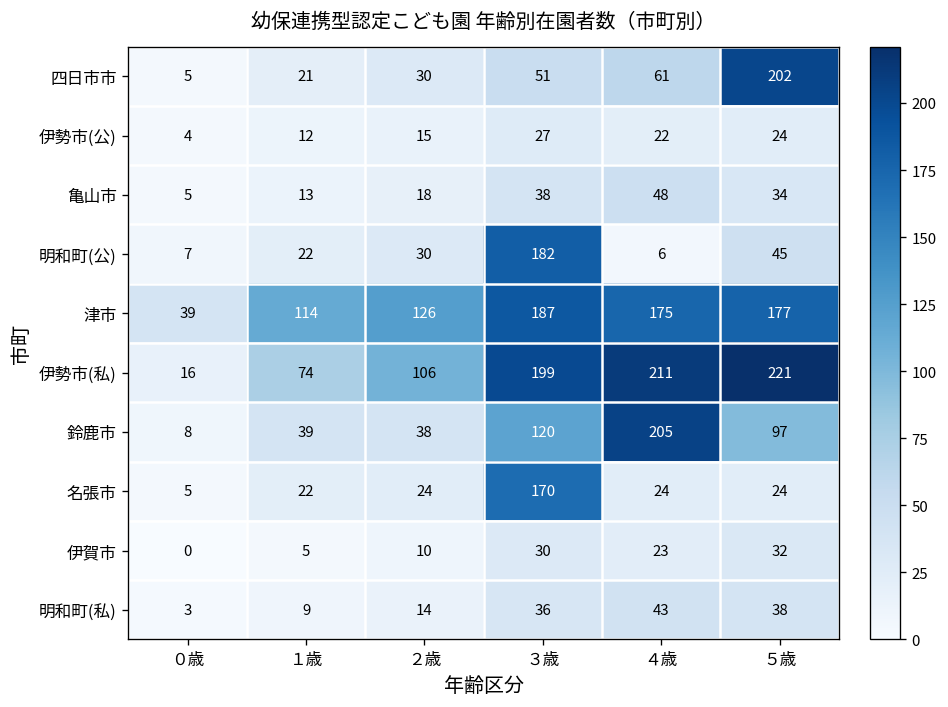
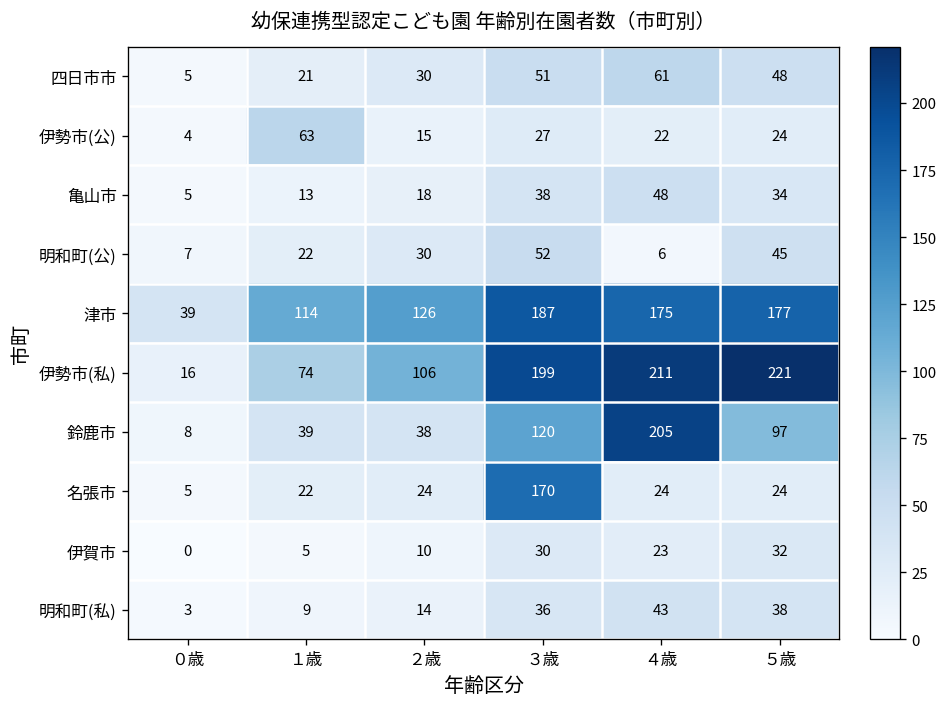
  {
    "四日市市": {
      "０歳": 5,
      "１歳": 21,
      "２歳": 30,
      "３歳": 51,
      "４歳": 61,
-     "５歳": 202
+     "５歳": 48
    },
    "伊勢市(公)": {
      "０歳": 4,
-     "１歳": 12,
+     "１歳": 63,
      "２歳": 15,
      "３歳": 27,
      "４歳": 22,
      "５歳": 24
    },
    "亀山市": {
      "０歳": 5,
      "１歳": 13,
      "２歳": 18,
      "３歳": 38,
      "４歳": 48,
      "５歳": 34
    },
    "明和町(公)": {
      "０歳": 7,
      "１歳": 22,
      "２歳": 30,
-     "３歳": 182,
+     "３歳": 52,
      "４歳": 6,
      "５歳": 45
    },
    "津市": {
      "０歳": 39,
      "１歳": 114,
      "２歳": 126,
      "３歳": 187,
      "４歳": 175,
      "５歳": 177
    },
    "伊勢市(私)": {
      "０歳": 16,
      "１歳": 74,
      "２歳": 106,
      "３歳": 199,
      "４歳": 211,
      "５歳": 221
    },
    "鈴鹿市": {
      "０歳": 8,
      "１歳": 39,
      "２歳": 38,
      "３歳": 120,
      "４歳": 205,
      "５歳": 97
    },
    "名張市": {
      "０歳": 5,
      "１歳": 22,
      "２歳": 24,
      "３歳": 170,
      "４歳": 24,
      "５歳": 24
    },
    "伊賀市": {
      "０歳": 0,
      "１歳": 5,
      "２歳": 10,
      "３歳": 30,
      "４歳": 23,
      "５歳": 32
    },
    "明和町(私)": {
      "０歳": 3,
      "１歳": 9,
      "２歳": 14,
      "３歳": 36,
      "４歳": 43,
      "５歳": 38
    }
  }
